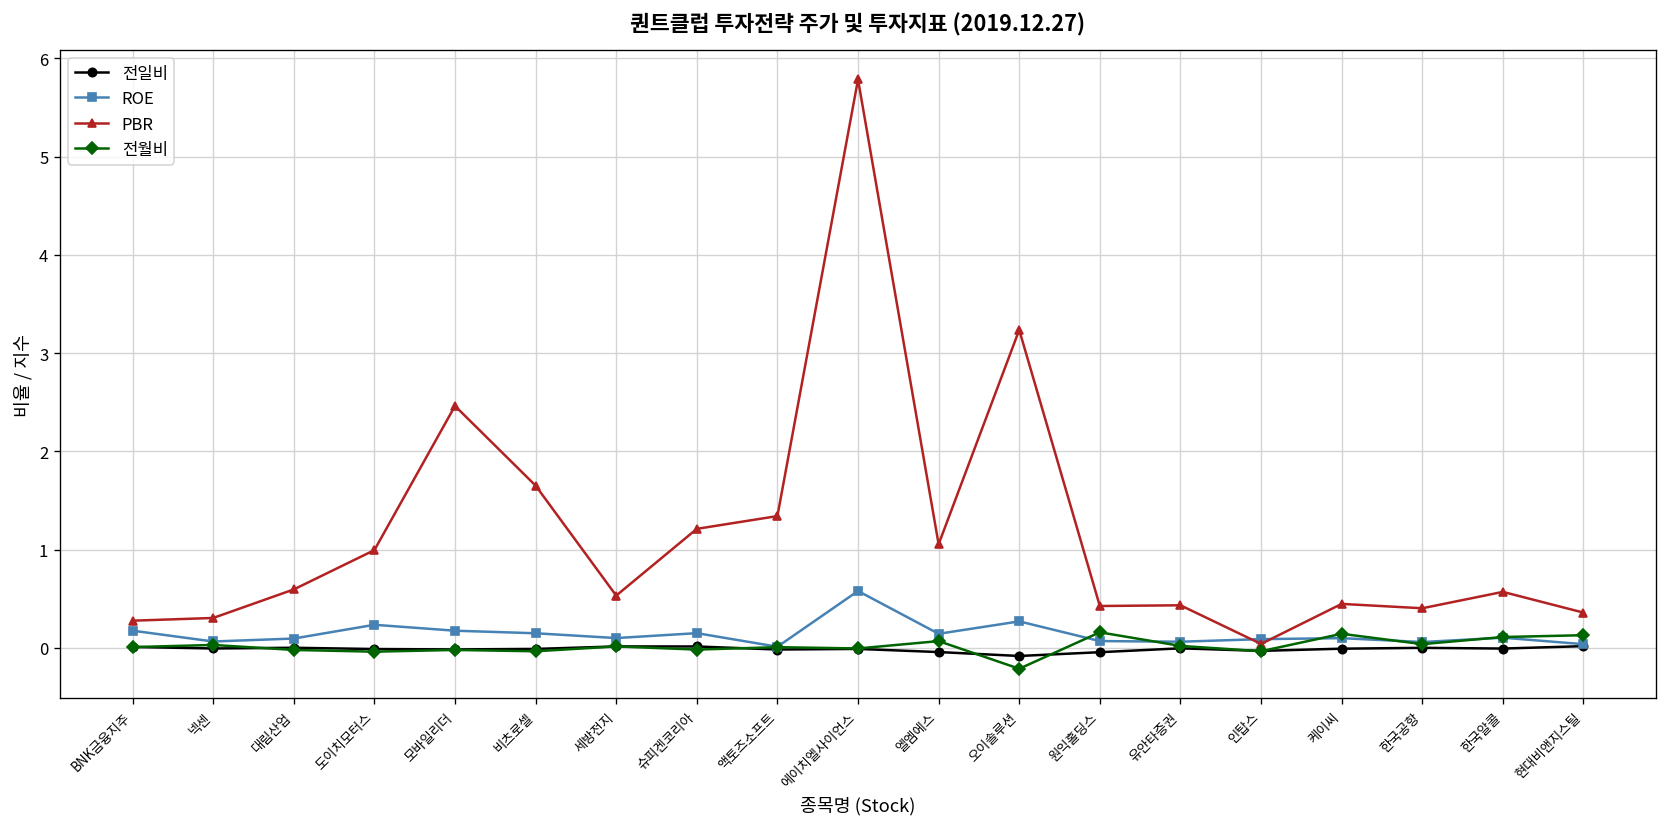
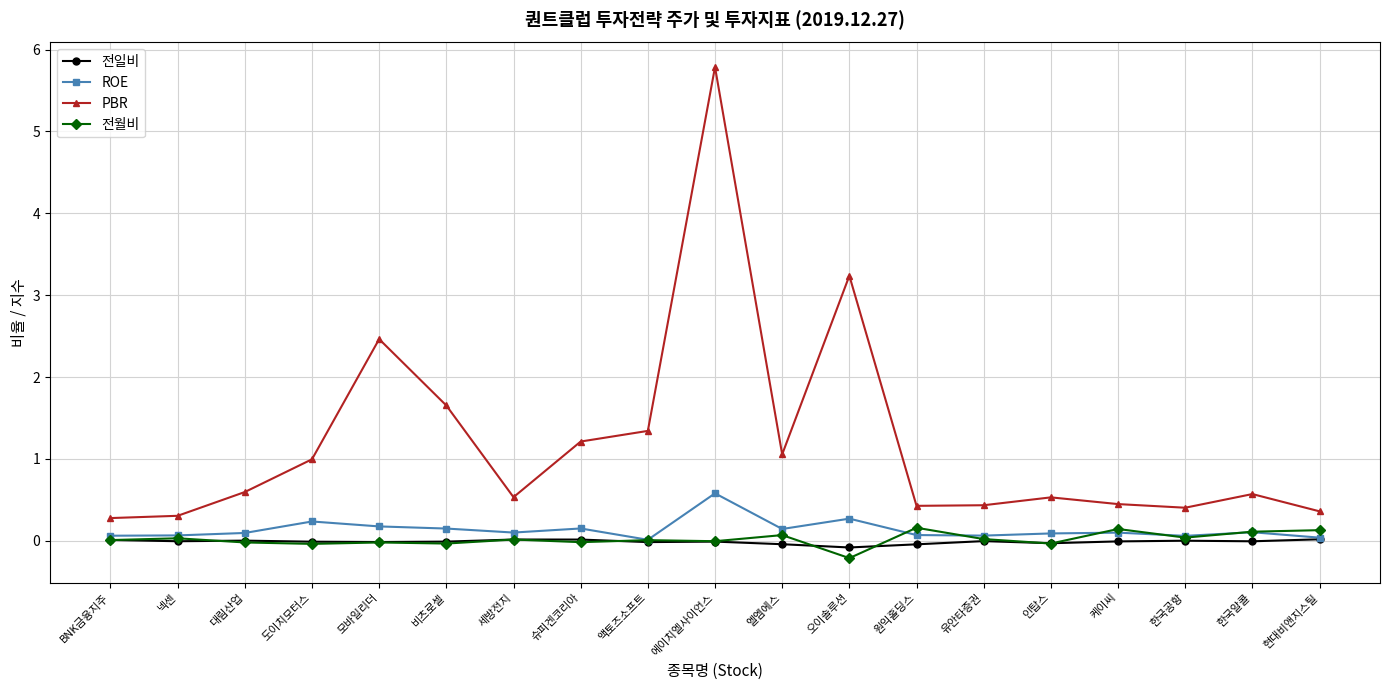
  {
    "전일비": {
      "넥센": 0.0,
      "슈피겐코리아": 0.0,
      "엘엠에스": 0.0,
      "오이솔루션": -0.1,
      "원익홀딩스": 0.0,
      "케이씨": 0.0,
      "한국공항": 0.0,
      "한국알콜": 0.0
    },
    "ROE": {
-     "BNK금융지주": 0.2,
+     "BNK금융지주": 0.1,
      "넥센": 0.1,
      "대림산업": 0.1,
      "도이치모터스": 0.2,
      "모바일리더": 0.2,
      "비츠로셀": 0.1,
      "세방전지": 0.1,
      "슈피겐코리아": 0.2,
      "에이치엘사이언스": 0.6,
      "엘엠에스": 0.1,
      "오이솔루션": 0.3,
      "원익홀딩스": 0.1,
      "유안타증권": 0.1,
      "인탑스": 0.1,
      "케이씨": 0.1
    },
    "PBR": {
      "BNK금융지주": 0.3,
      "넥센": 0.3,
      "대림산업": 0.6,
      "도이치모터스": 1.0,
      "모바일리더": 2.5,
      "비츠로셀": 1.7,
      "세방전지": 0.5,
      "슈피겐코리아": 1.2,
      "액토즈소프트": 1.3,
      "에이치엘사이언스": 5.8,
      "엘엠에스": 1.1,
      "오이솔루션": 3.2,
      "원익홀딩스": 0.4,
      "유안타증권": 0.4,
-     "인탑스": 0.0,
+     "인탑스": 0.5,
      "케이씨": 0.4,
      "한국공항": 0.4,
      "한국알콜": 0.6,
      "현대비앤지스틸": 0.4
    },
    "전월비": {
      "넥센": 0.0,
      "슈피겐코리아": 0.0,
      "엘엠에스": 0.1,
      "오이솔루션": -0.2,
      "원익홀딩스": 0.2,
      "케이씨": 0.1,
      "현대비앤지스틸": 0.1
    }
  }
